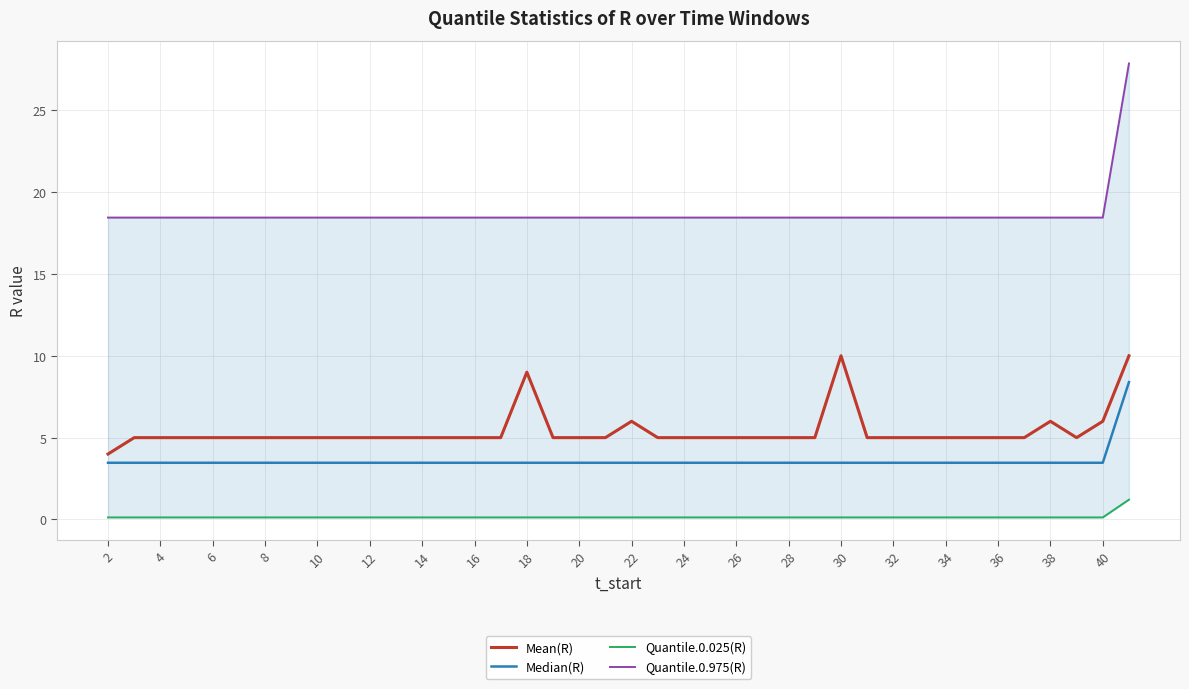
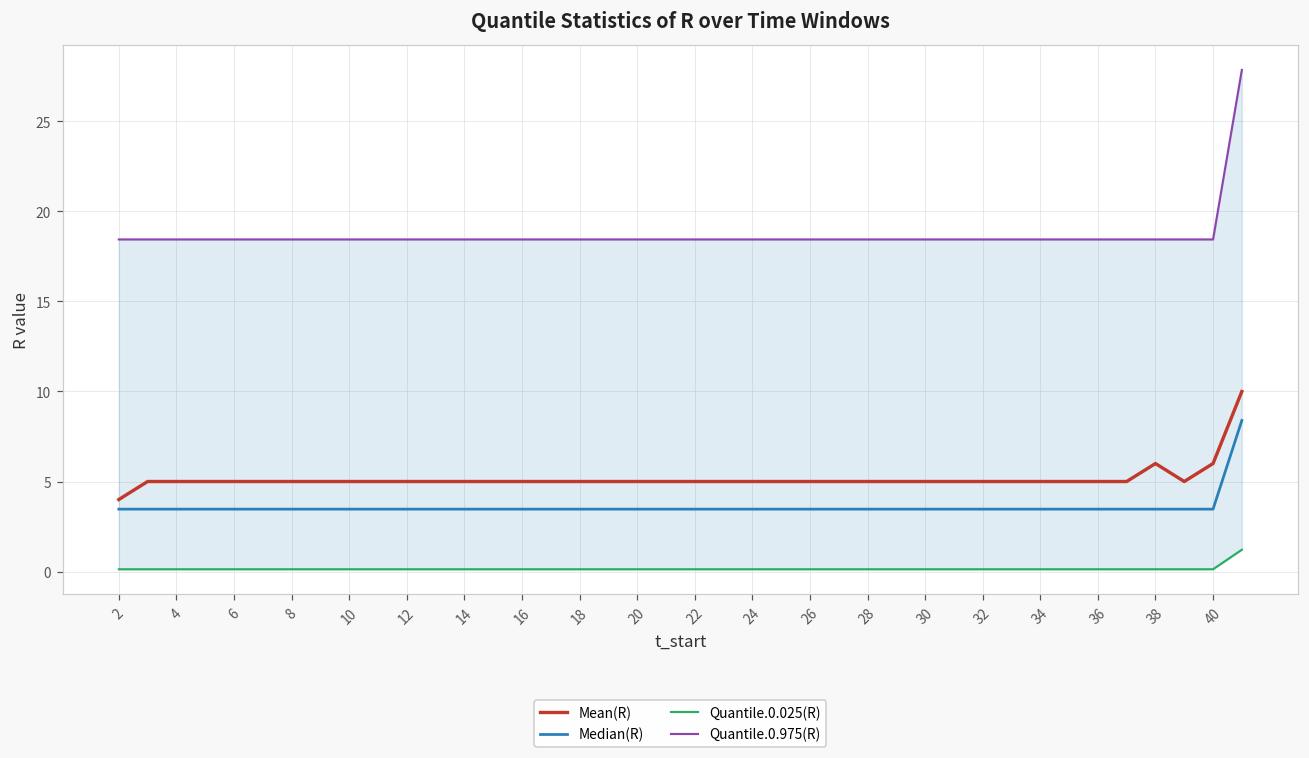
  {
    "Mean(R)": {
      "2": 4,
      "4": 5,
      "6": 5,
      "8": 5,
      "10": 5,
      "12": 5,
      "14": 5,
      "16": 5,
-     "18": 9,
+     "18": 5,
      "20": 5,
-     "22": 6,
+     "22": 5,
      "24": 5,
      "26": 5,
      "28": 5,
-     "30": 10,
+     "30": 5,
      "32": 5,
      "34": 5,
      "36": 5,
      "38": 6,
      "40": 6
    },
    "Median(R)": {
      "2": 3.5,
      "4": 3.5,
      "6": 3.5,
      "8": 3.5,
      "10": 3.5,
      "12": 3.5,
      "14": 3.5,
      "16": 3.5,
      "18": 3.5,
      "20": 3.5,
      "22": 3.5,
      "24": 3.5,
      "26": 3.5,
      "28": 3.5,
      "30": 3.5,
      "32": 3.5,
      "34": 3.5,
      "36": 3.5,
      "38": 3.5,
      "40": 3.5
    },
    "Quantile.0.025(R)": {
      "2": 0,
      "4": 0,
      "6": 0,
      "8": 0,
      "10": 0,
      "12": 0,
      "14": 0,
      "16": 0,
      "18": 0,
      "20": 0,
      "22": 0,
      "24": 0,
      "26": 0,
      "28": 0,
      "30": 0,
      "32": 0,
      "34": 0,
      "36": 0,
      "38": 0,
      "40": 0
    },
    "Quantile.0.975(R)": {
      "2": 18.4,
      "4": 18.4,
      "6": 18.4,
      "8": 18.4,
      "10": 18.4,
      "12": 18.4,
      "14": 18.4,
      "16": 18.4,
      "18": 18.4,
      "20": 18.4,
      "22": 18.4,
      "24": 18.4,
      "26": 18.4,
      "28": 18.4,
      "30": 18.4,
      "32": 18.4,
      "34": 18.4,
      "36": 18.4,
      "38": 18.4,
      "40": 18.4
    }
  }
